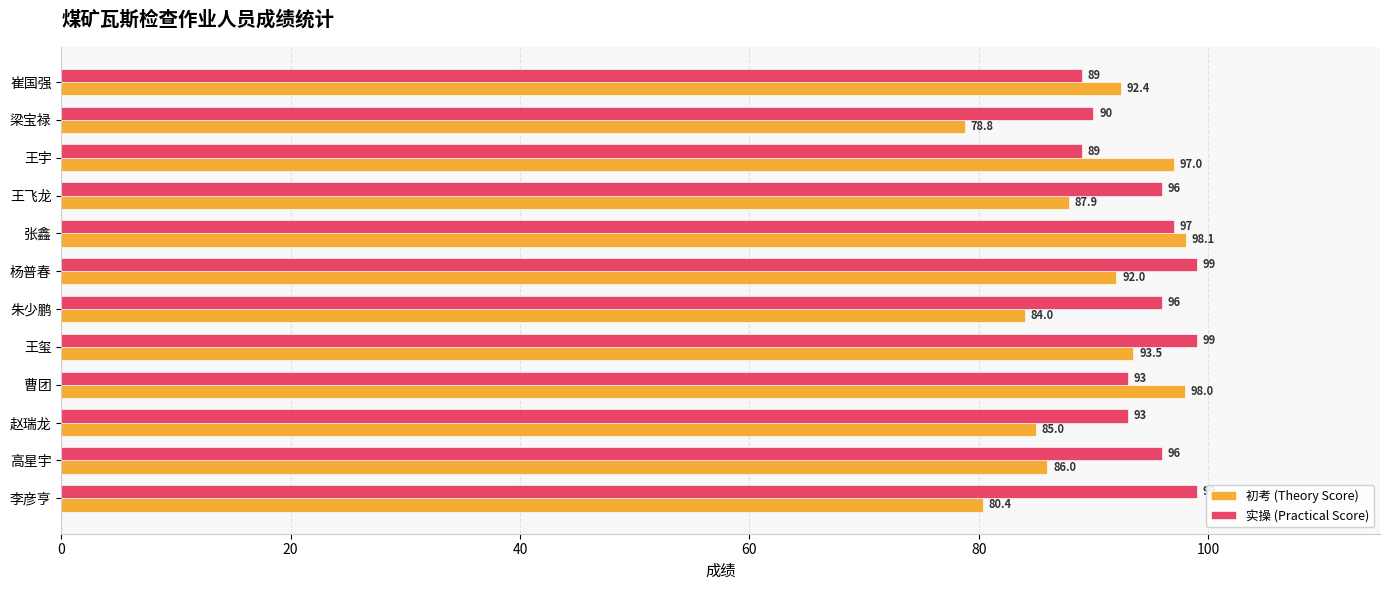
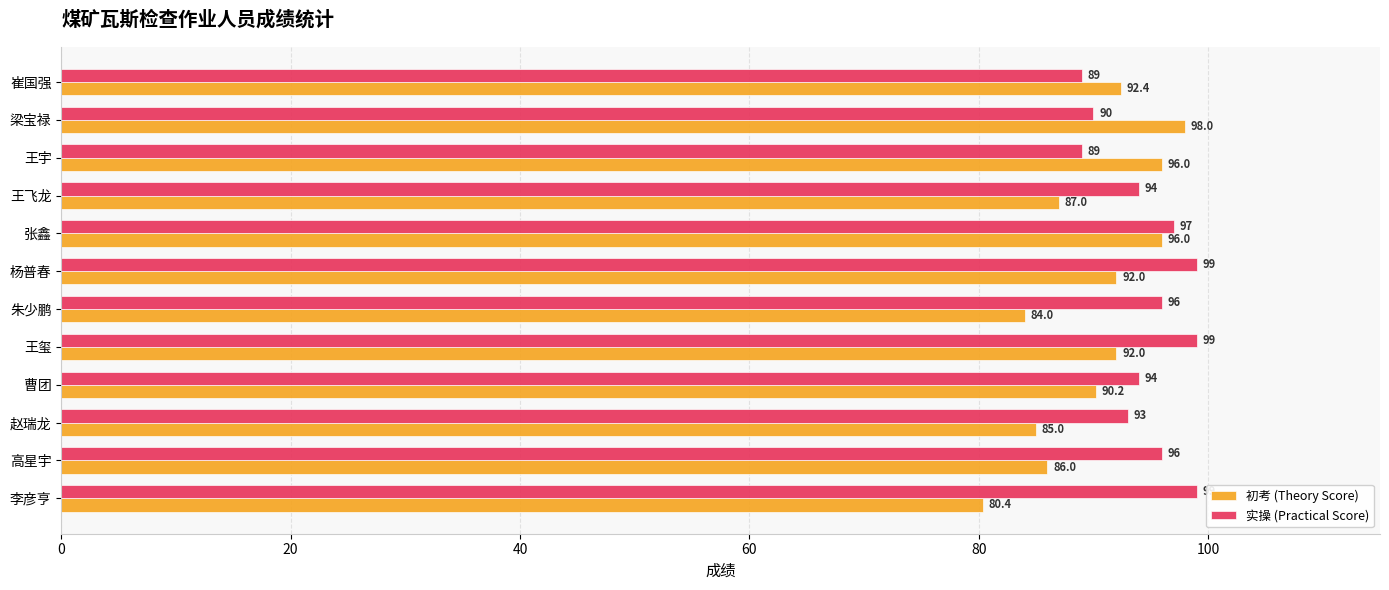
  {
    "初考 (Theory Score)": {
      "崔国强": 92.4,
-     "梁宝禄": 78.8,
-     "王宇": 97.0,
-     "王飞龙": 87.9,
-     "张鑫": 98.1,
+     "梁宝禄": 98.0,
+     "王宇": 96.0,
+     "王飞龙": 87.0,
+     "张鑫": 96.0,
      "杨普春": 92.0,
      "朱少鹏": 84.0,
-     "王玺": 93.5,
-     "曹团": 98.0,
+     "王玺": 92.0,
+     "曹团": 90.2,
      "赵瑞龙": 85.0,
      "高星宇": 86.0,
      "李彦亨": 80.4
    },
    "实操 (Practical Score)": {
      "崔国强": 89,
      "梁宝禄": 90,
      "王宇": 89,
-     "王飞龙": 96,
+     "王飞龙": 94,
      "张鑫": 97,
      "杨普春": 99,
      "朱少鹏": 96,
      "王玺": 99,
-     "曹团": 93,
+     "曹团": 94,
      "赵瑞龙": 93,
      "高星宇": 96
    }
  }
